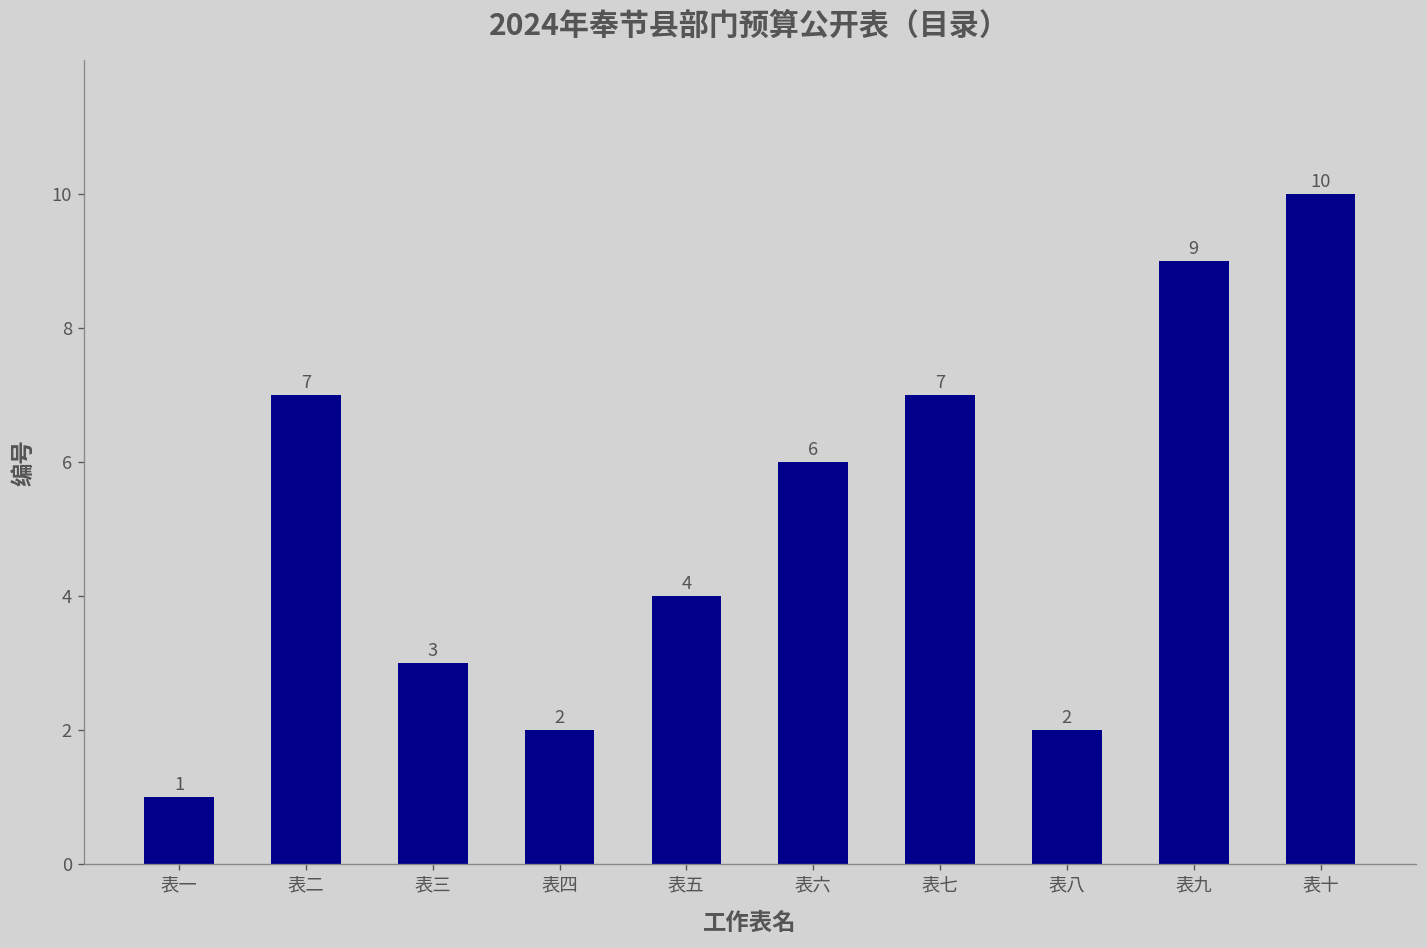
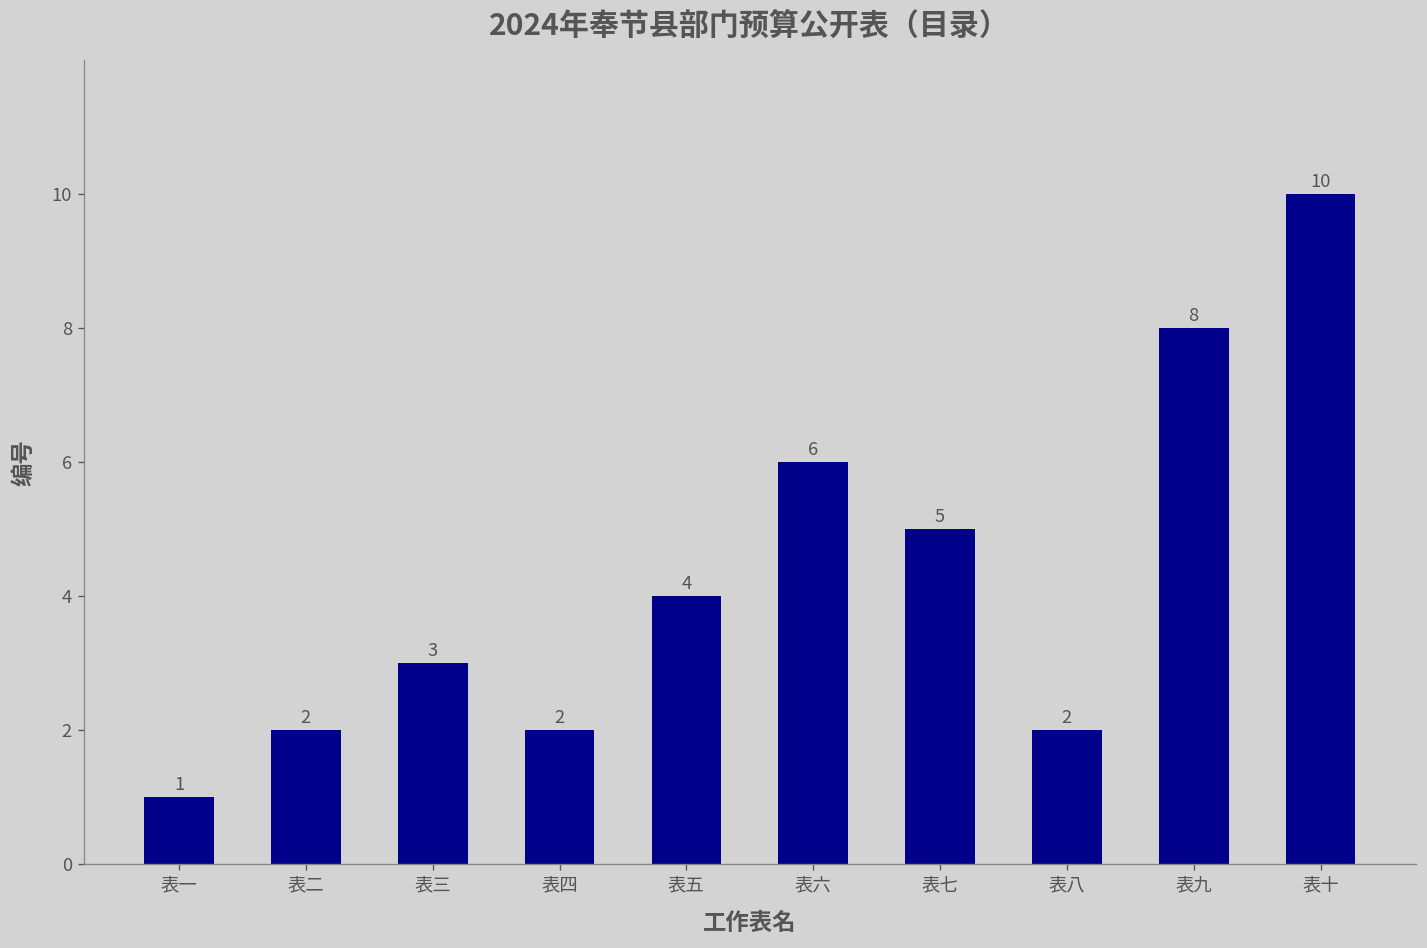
  {
    "表一": 1,
-   "表二": 7,
+   "表二": 2,
    "表三": 3,
    "表四": 2,
    "表五": 4,
    "表六": 6,
-   "表七": 7,
+   "表七": 5,
    "表八": 2,
-   "表九": 9,
+   "表九": 8,
    "表十": 10
  }
